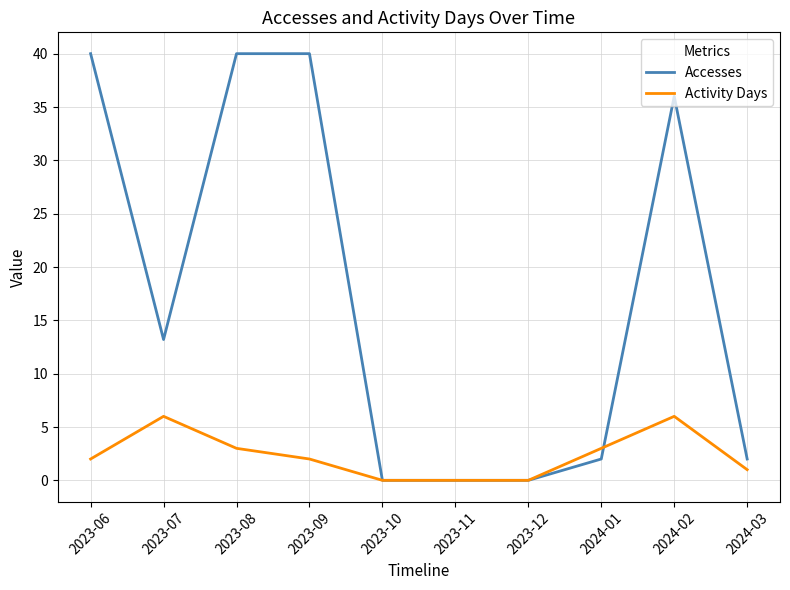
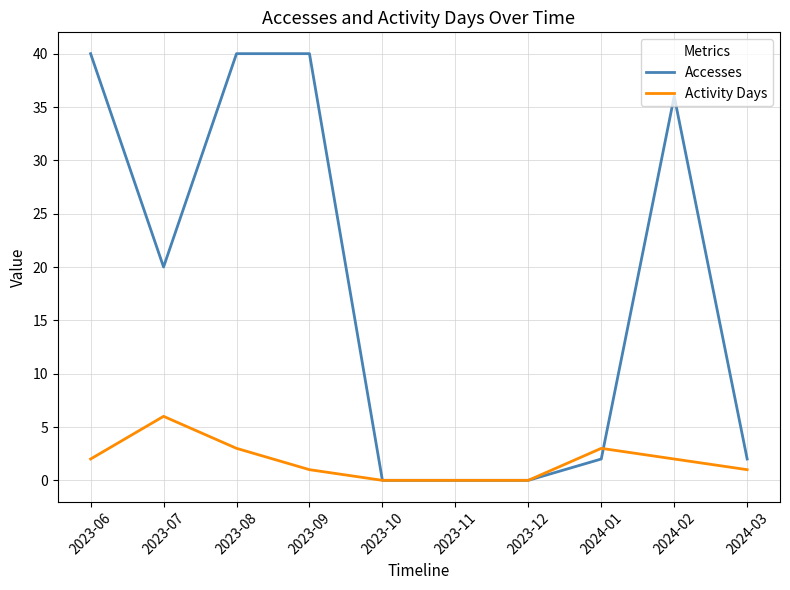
  {
    "Accesses": {
      "2023-06": 40.0,
-     "2023-07": 13.2,
+     "2023-07": 20.0,
      "2023-08": 40.0,
      "2023-09": 40.0,
      "2024-01": 2.0,
      "2024-03": 2.0
    },
    "Activity Days": {
      "2023-06": 2,
      "2023-07": 6,
      "2023-08": 3,
-     "2023-09": 2,
+     "2023-09": 1,
      "2024-01": 3,
-     "2024-02": 6,
+     "2024-02": 2,
      "2024-03": 1
    }
  }
